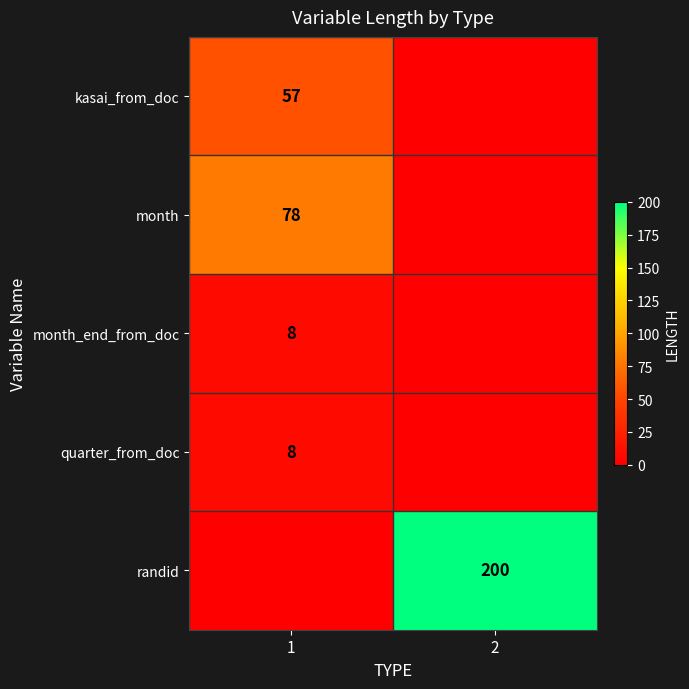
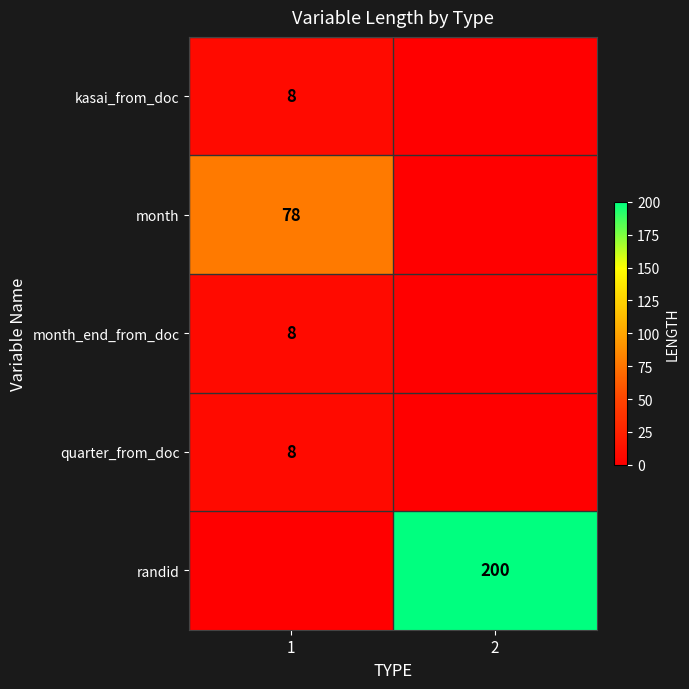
  {
    "kasai_from_doc": {
-     "1": 57
+     "1": 8
    },
    "month": {
      "1": 78
    },
    "month_end_from_doc": {
      "1": 8
    },
    "quarter_from_doc": {
      "1": 8
    },
    "randid": {
      "2": 200
    }
  }
